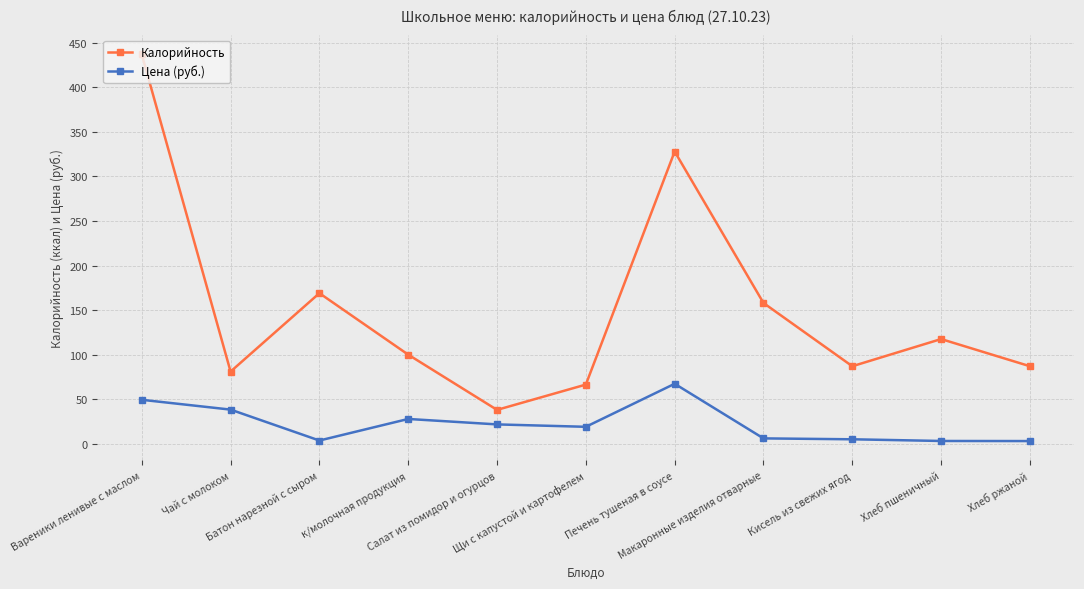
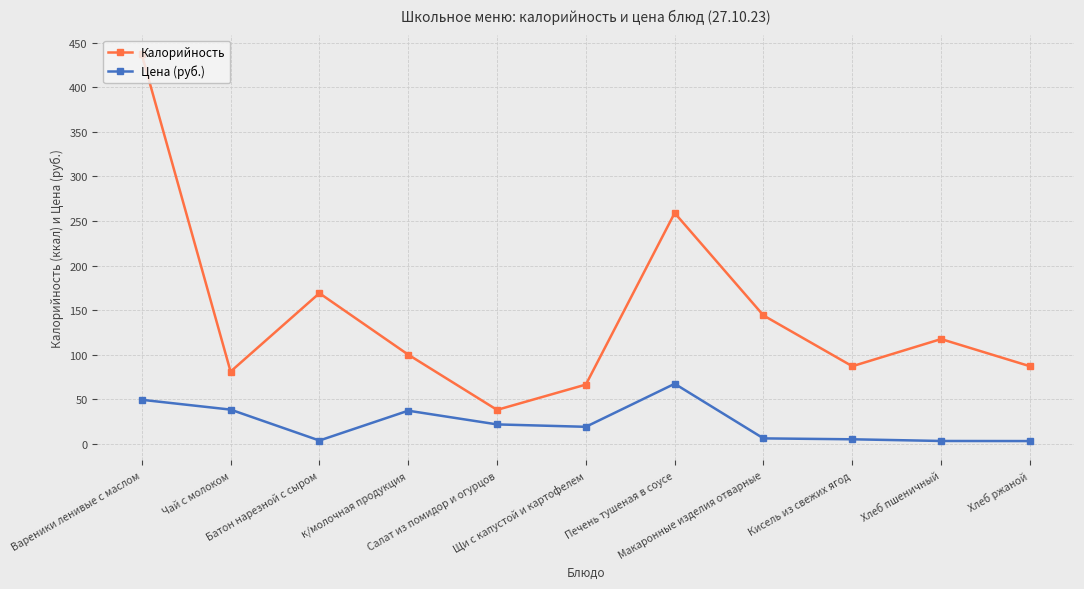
  {
    "Калорийность": {
      "Чай с молоком": 80,
      "Батон нарезной с сыром": 170,
      "к/молочная продукция": 100,
      "Салат из помидор и огурцов": 40,
      "Щи с капустой и картофелем": 70,
-     "Печень тушеная в соусе": 330,
-     "Макаронные изделия отварные": 160,
+     "Печень тушеная в соусе": 260,
+     "Макаронные изделия отварные": 140,
      "Кисель из свежих ягод": 90,
      "Хлеб пшеничный": 120,
      "Хлеб ржаной": 90
    },
    "Цена (руб.)": {
      "Вареники ленивые с маслом": 50,
      "Чай с молоком": 40,
      "Батон нарезной с сыром": 0,
-     "к/молочная продукция": 30,
+     "к/молочная продукция": 40,
      "Салат из помидор и огурцов": 20,
      "Щи с капустой и картофелем": 20,
      "Печень тушеная в соусе": 70,
      "Макаронные изделия отварные": 10,
      "Кисель из свежих ягод": 0,
      "Хлеб пшеничный": 0,
      "Хлеб ржаной": 0
    }
  }
